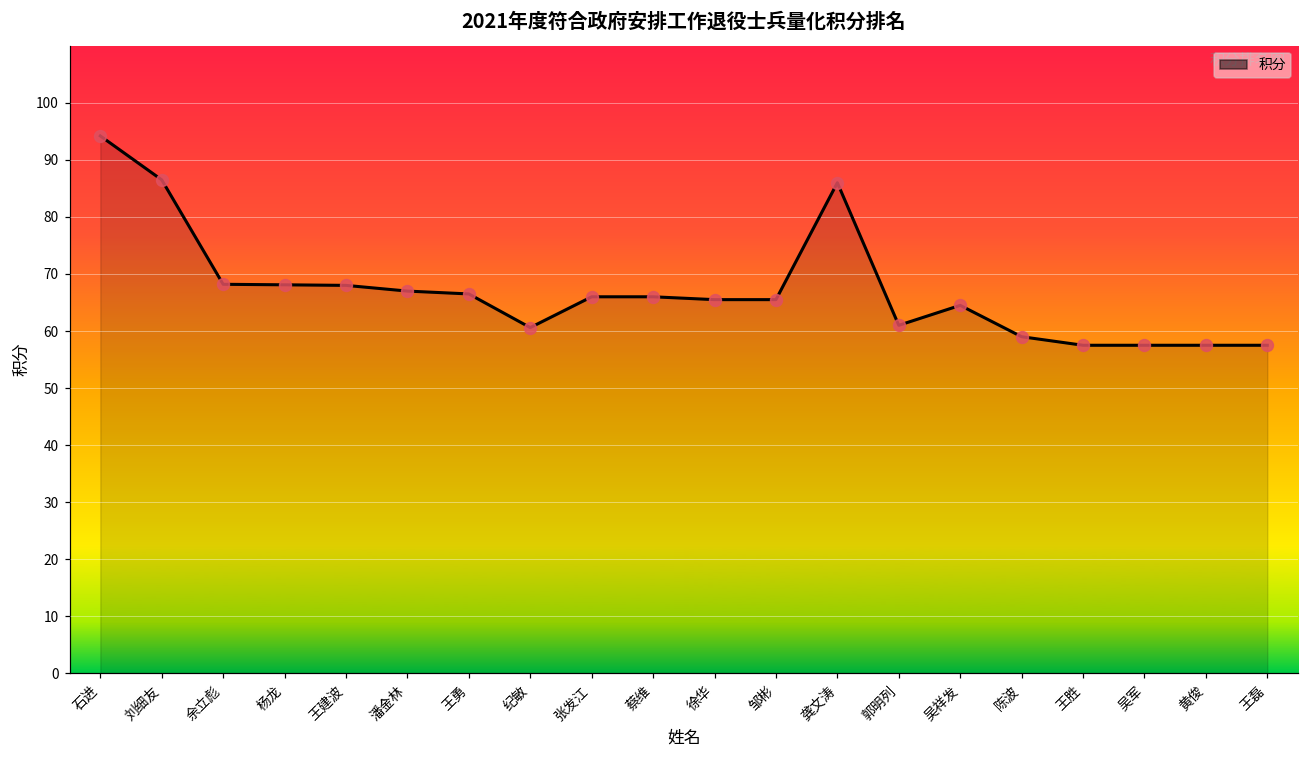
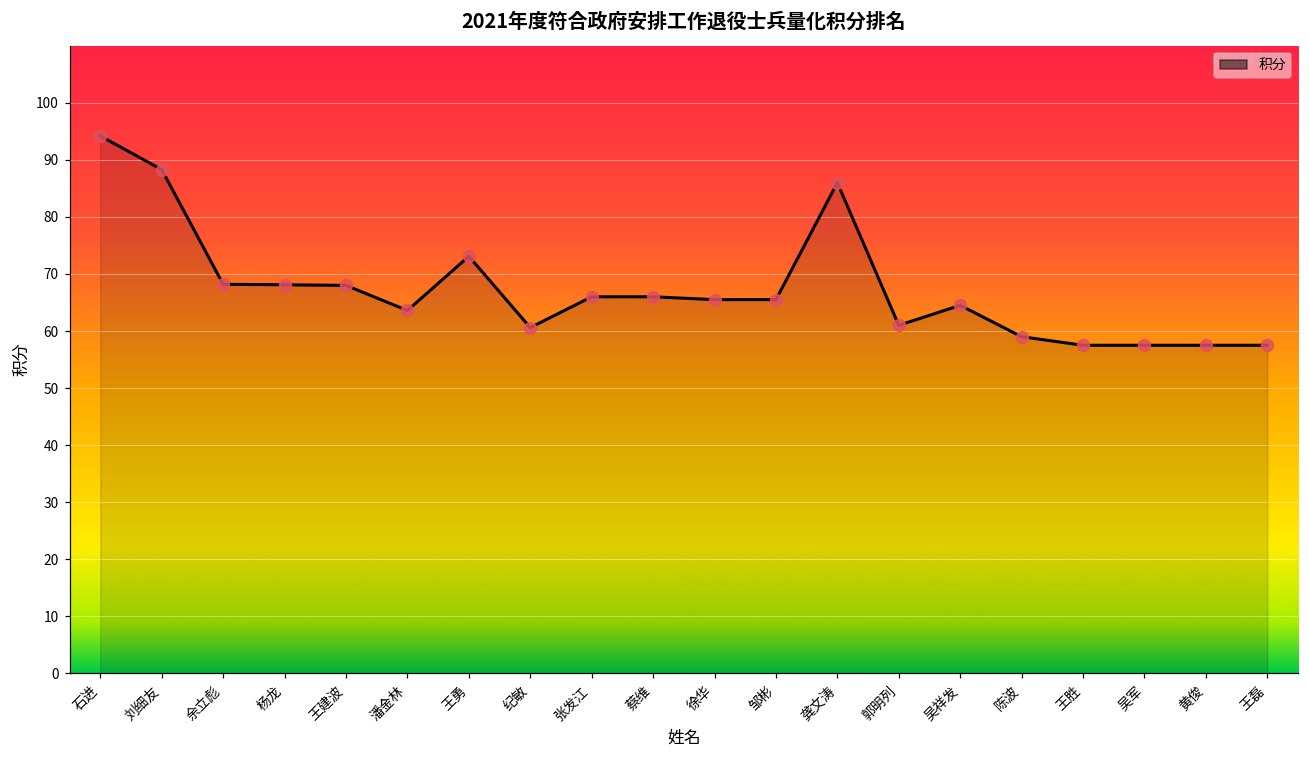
  {
    "石进": 94,
-   "刘细友": 87,
+   "刘细友": 88,
    "余立彪": 68,
    "杨龙": 68,
    "王建波": 68,
-   "潘金林": 67,
-   "王勇": 67,
+   "潘金林": 64,
+   "王勇": 73,
    "纪敏": 61,
    "张发江": 66,
    "蔡维": 66,
    "徐华": 66,
    "邹彬": 66,
    "龚文涛": 86,
    "郭明列": 61,
    "吴祥发": 65,
    "陈波": 59,
    "王胜": 58,
    "吴军": 58,
    "黄俊": 58,
    "王磊": 58
  }
